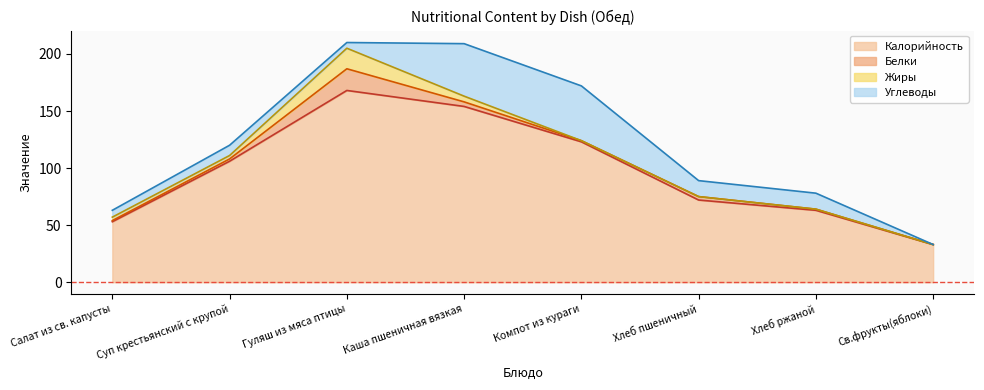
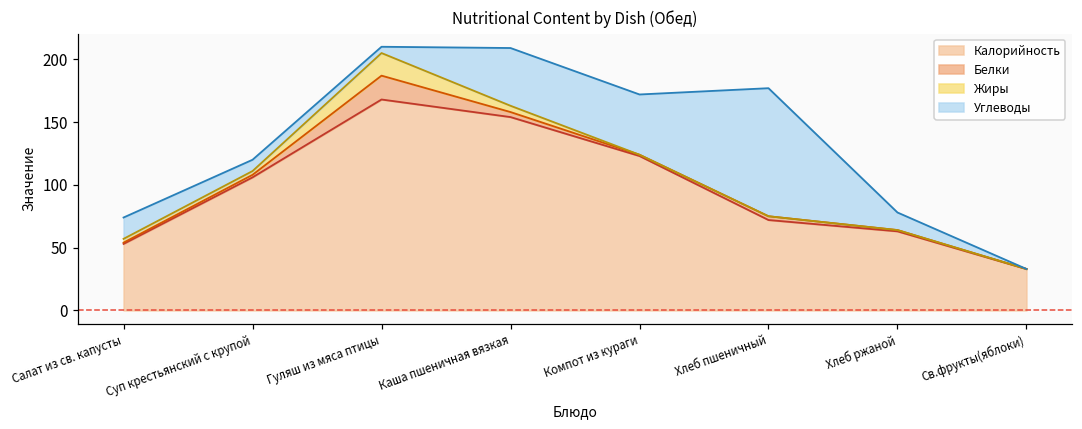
  {
    "Углеводы": {
-     "Салат из св. капусты": 6,
+     "Салат из св. капусты": 17,
      "Суп крестьянский с крупой": 9,
      "Гуляш из мяса птицы": 5,
      "Каша пшеничная вязкая": 46,
      "Компот из кураги": 48,
-     "Хлеб пшеничный": 14,
+     "Хлеб пшеничный": 102,
      "Хлеб ржаной": 14
    }
  }
